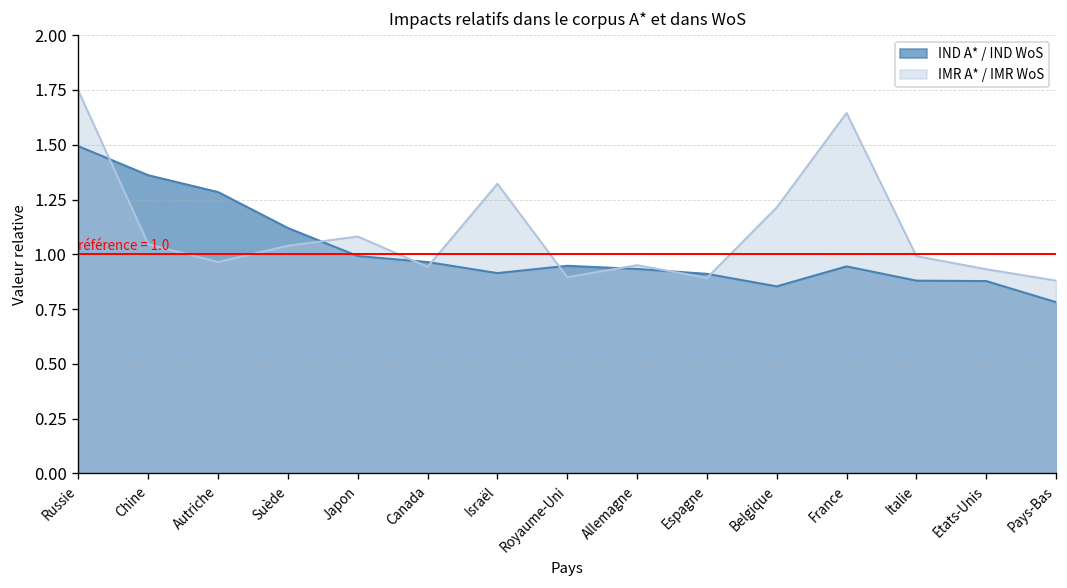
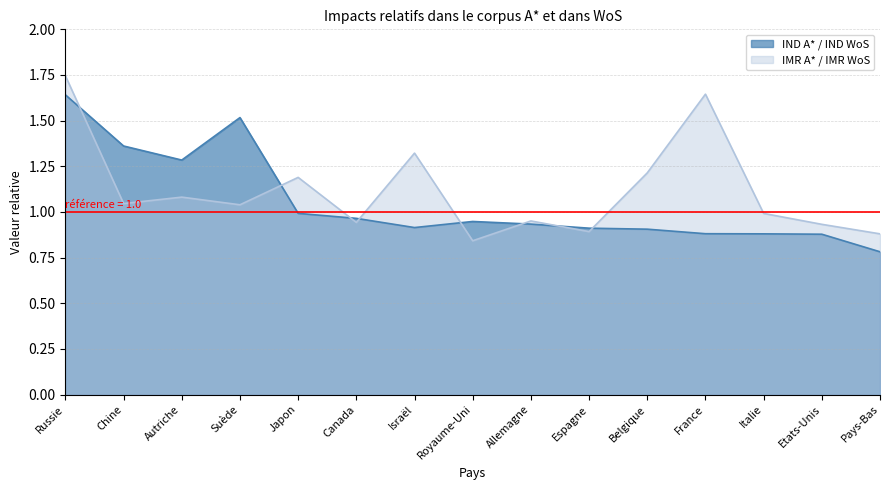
  {
    "IND A* / IND WoS": {
-     "Russie": 1.49,
+     "Russie": 1.64,
      "Chine": 1.36,
      "Autriche": 1.28,
-     "Suède": 1.12,
+     "Suède": 1.52,
      "Japon": 0.99,
      "Canada": 0.96,
      "Israël": 0.91,
      "Royaume-Uni": 0.95,
      "Allemagne": 0.93,
      "Espagne": 0.91,
-     "Belgique": 0.85,
-     "France": 0.95,
+     "Belgique": 0.91,
+     "France": 0.88,
      "Italie": 0.88,
      "Etats-Unis": 0.88,
      "Pays-Bas": 0.78
    },
    "IMR A* / IMR WoS": {
      "Russie": 1.75,
-     "Autriche": 0.96,
+     "Autriche": 1.08,
      "Suède": 1.04,
-     "Japon": 1.08,
+     "Japon": 1.19,
      "Canada": 0.94,
      "Israël": 1.32,
-     "Royaume-Uni": 0.90,
+     "Royaume-Uni": 0.84,
      "Allemagne": 0.95,
      "Espagne": 0.89,
      "Belgique": 1.21,
      "France": 1.65,
      "Italie": 0.99,
      "Etats-Unis": 0.93,
      "Pays-Bas": 0.88
    }
  }
